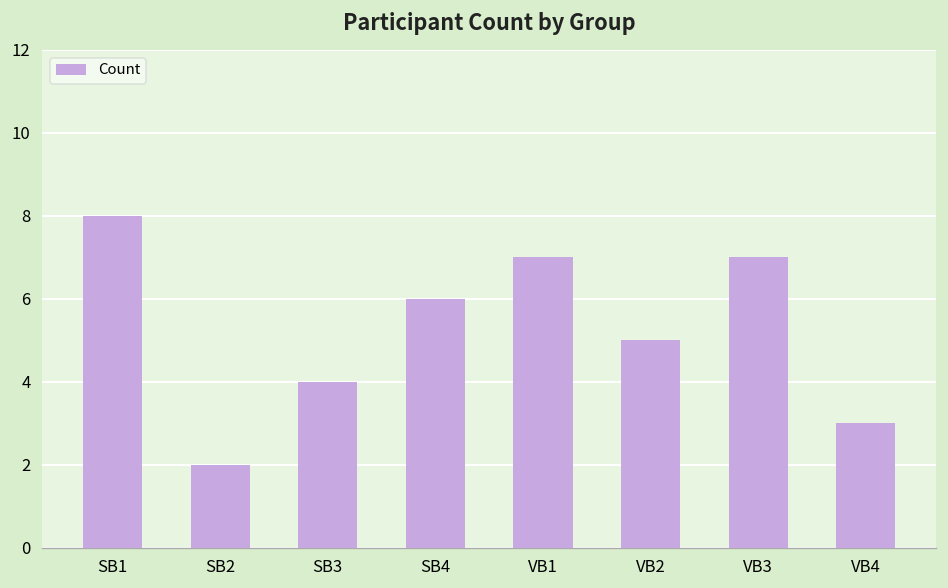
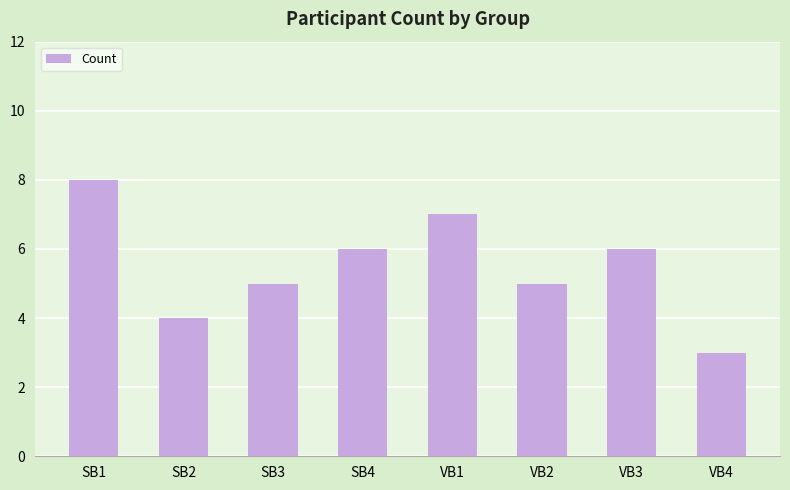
  {
    "SB1": 8,
-   "SB2": 2,
-   "SB3": 4,
+   "SB2": 4,
+   "SB3": 5,
    "SB4": 6,
    "VB1": 7,
    "VB2": 5,
-   "VB3": 7,
+   "VB3": 6,
    "VB4": 3
  }
